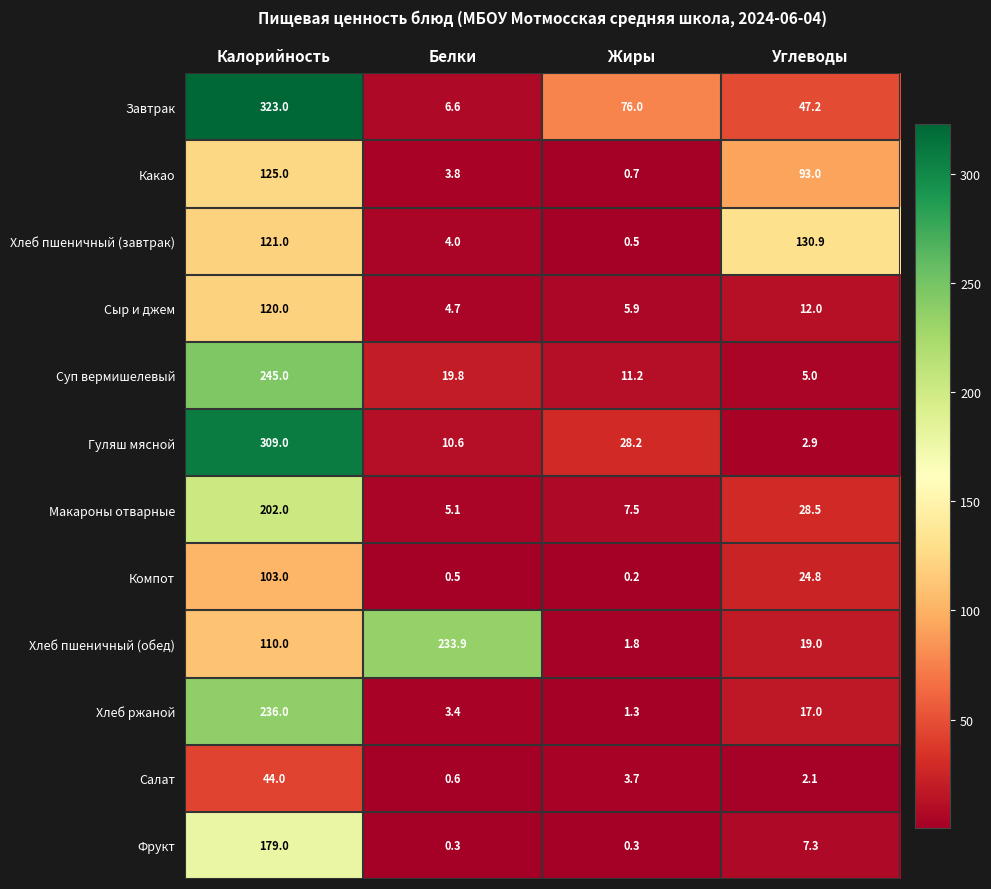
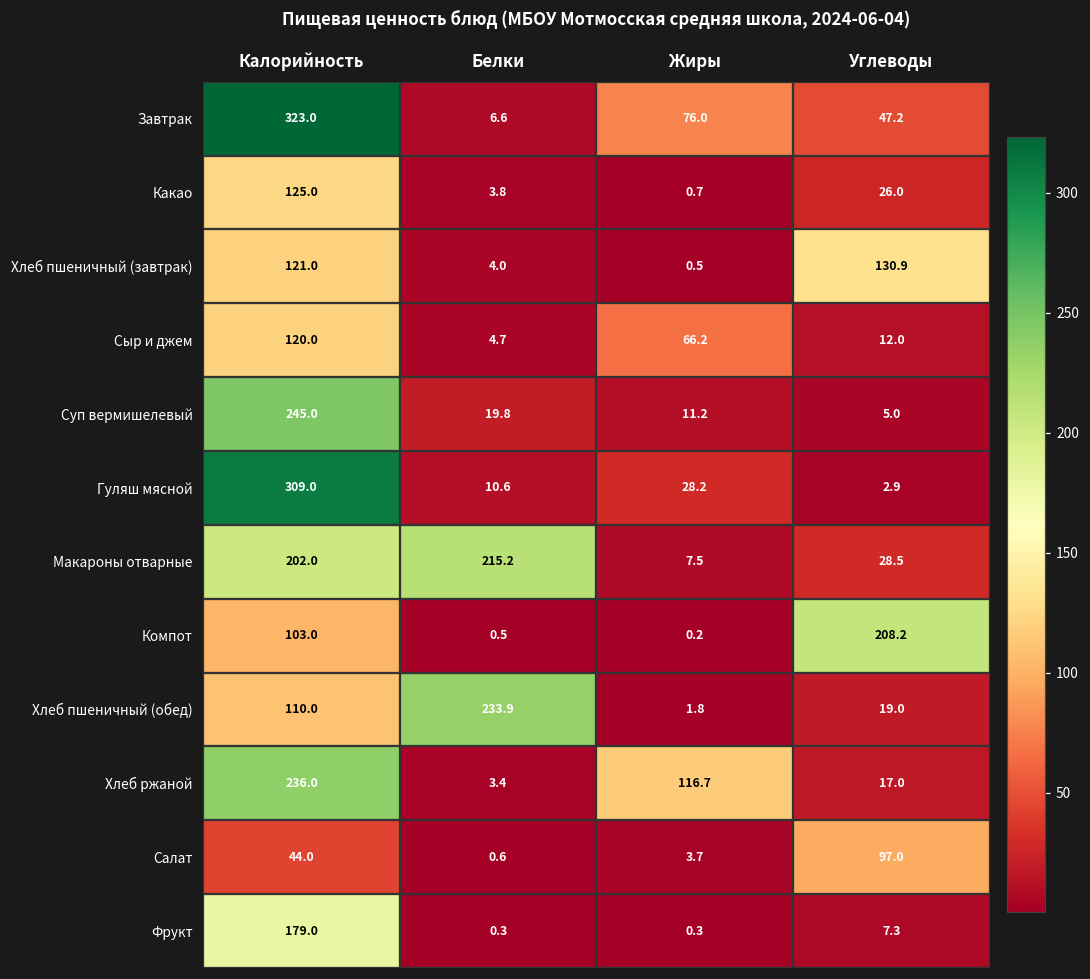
  {
    "Завтрак": {
      "Калорийность": 323.0,
      "Белки": 6.6,
      "Жиры": 76.0,
      "Углеводы": 47.2
    },
    "Какао": {
      "Калорийность": 125.0,
      "Белки": 3.8,
      "Жиры": 0.7,
-     "Углеводы": 93.0
+     "Углеводы": 26.0
    },
    "Хлеб пшеничный (завтрак)": {
      "Калорийность": 121.0,
      "Белки": 4.0,
      "Жиры": 0.5,
      "Углеводы": 130.9
    },
    "Сыр и джем": {
      "Калорийность": 120.0,
      "Белки": 4.7,
-     "Жиры": 5.9,
+     "Жиры": 66.2,
      "Углеводы": 12.0
    },
    "Суп вермишелевый": {
      "Калорийность": 245.0,
      "Белки": 19.8,
      "Жиры": 11.2,
      "Углеводы": 5.0
    },
    "Гуляш мясной": {
      "Калорийность": 309.0,
      "Белки": 10.6,
      "Жиры": 28.2,
      "Углеводы": 2.9
    },
    "Макароны отварные": {
      "Калорийность": 202.0,
-     "Белки": 5.1,
+     "Белки": 215.2,
      "Жиры": 7.5,
      "Углеводы": 28.5
    },
    "Компот": {
      "Калорийность": 103.0,
      "Белки": 0.5,
      "Жиры": 0.2,
-     "Углеводы": 24.8
+     "Углеводы": 208.2
    },
    "Хлеб пшеничный (обед)": {
      "Калорийность": 110.0,
      "Белки": 233.9,
      "Жиры": 1.8,
      "Углеводы": 19.0
    },
    "Хлеб ржаной": {
      "Калорийность": 236.0,
      "Белки": 3.4,
-     "Жиры": 1.3,
+     "Жиры": 116.7,
      "Углеводы": 17.0
    },
    "Салат": {
      "Калорийность": 44.0,
      "Белки": 0.6,
      "Жиры": 3.7,
-     "Углеводы": 2.1
+     "Углеводы": 97.0
    },
    "Фрукт": {
      "Калорийность": 179.0,
      "Белки": 0.3,
      "Жиры": 0.3,
      "Углеводы": 7.3
    }
  }
